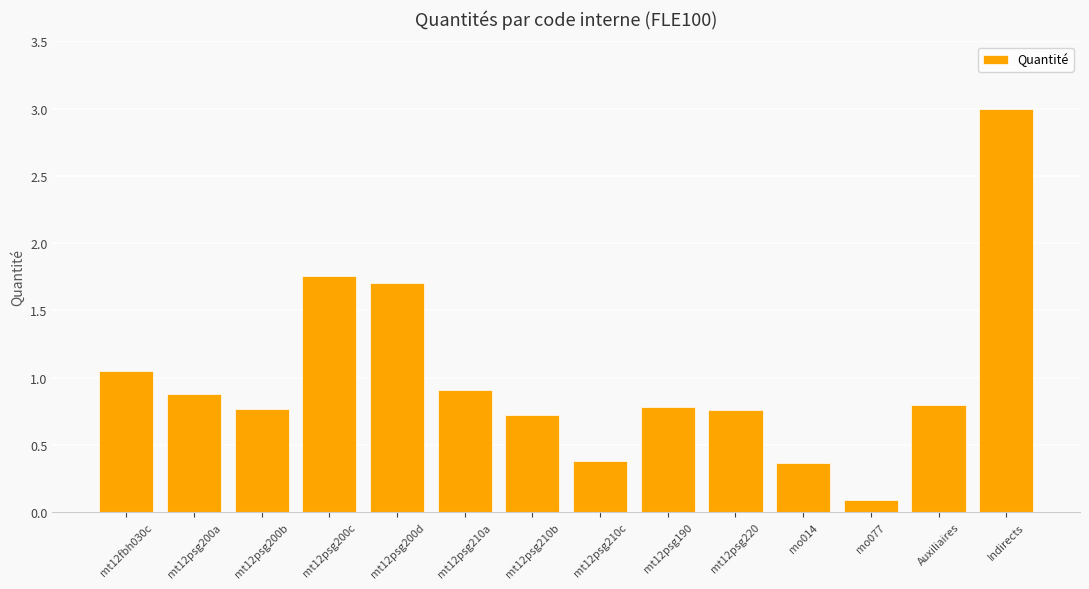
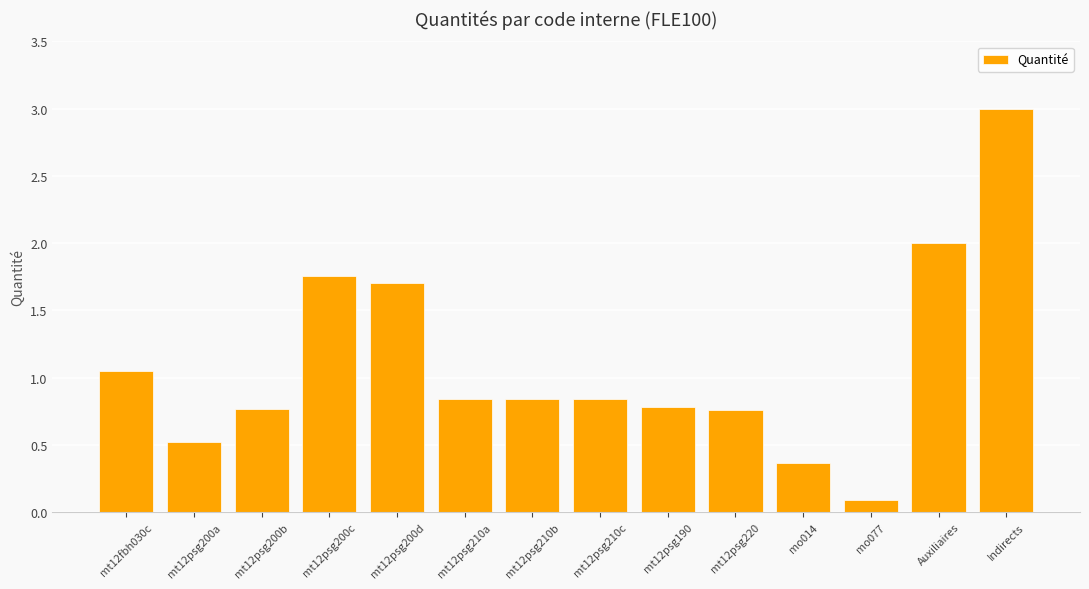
  {
    "mt12fbh030c": 1.05,
-   "mt12psg200a": 0.88,
+   "mt12psg200a": 0.52,
    "mt12psg200b": 0.77,
    "mt12psg200c": 1.75,
    "mt12psg200d": 1.70,
-   "mt12psg210a": 0.91,
-   "mt12psg210b": 0.72,
-   "mt12psg210c": 0.38,
+   "mt12psg210a": 0.84,
+   "mt12psg210b": 0.84,
+   "mt12psg210c": 0.84,
    "mt12psg190": 0.78,
    "mt12psg220": 0.76,
    "mo014": 0.37,
    "mo077": 0.09,
-   "Auxiliaires": 0.8,
+   "Auxiliaires": 2.0,
    "Indirects": 3.00
  }
